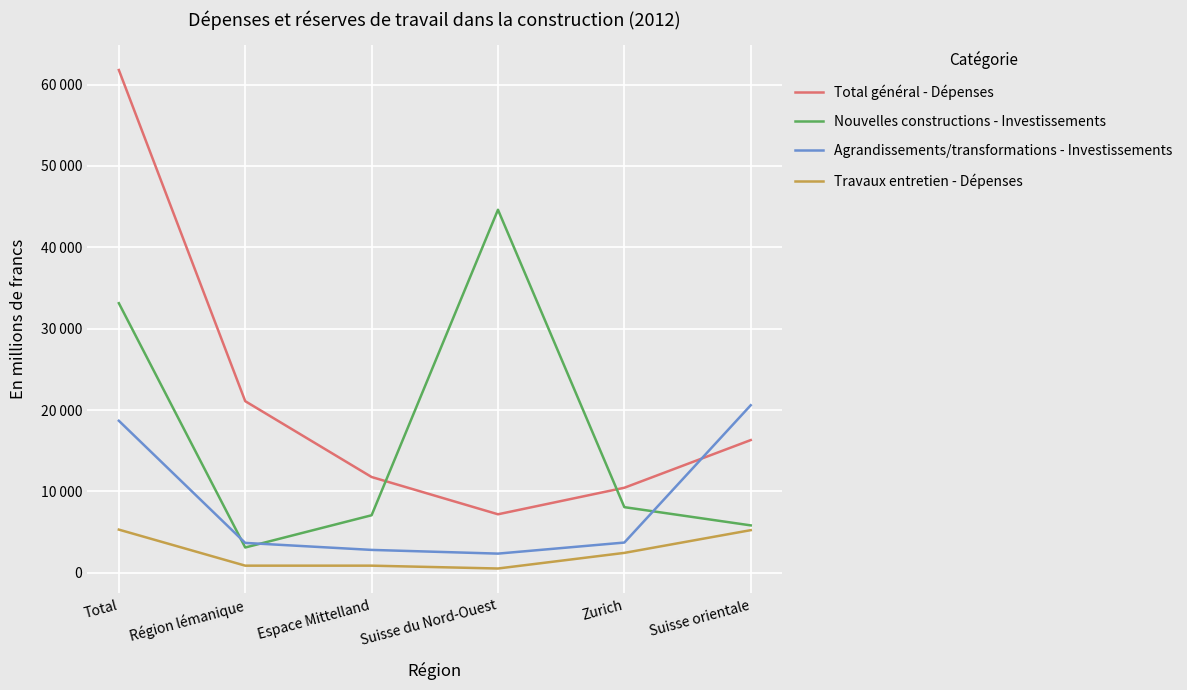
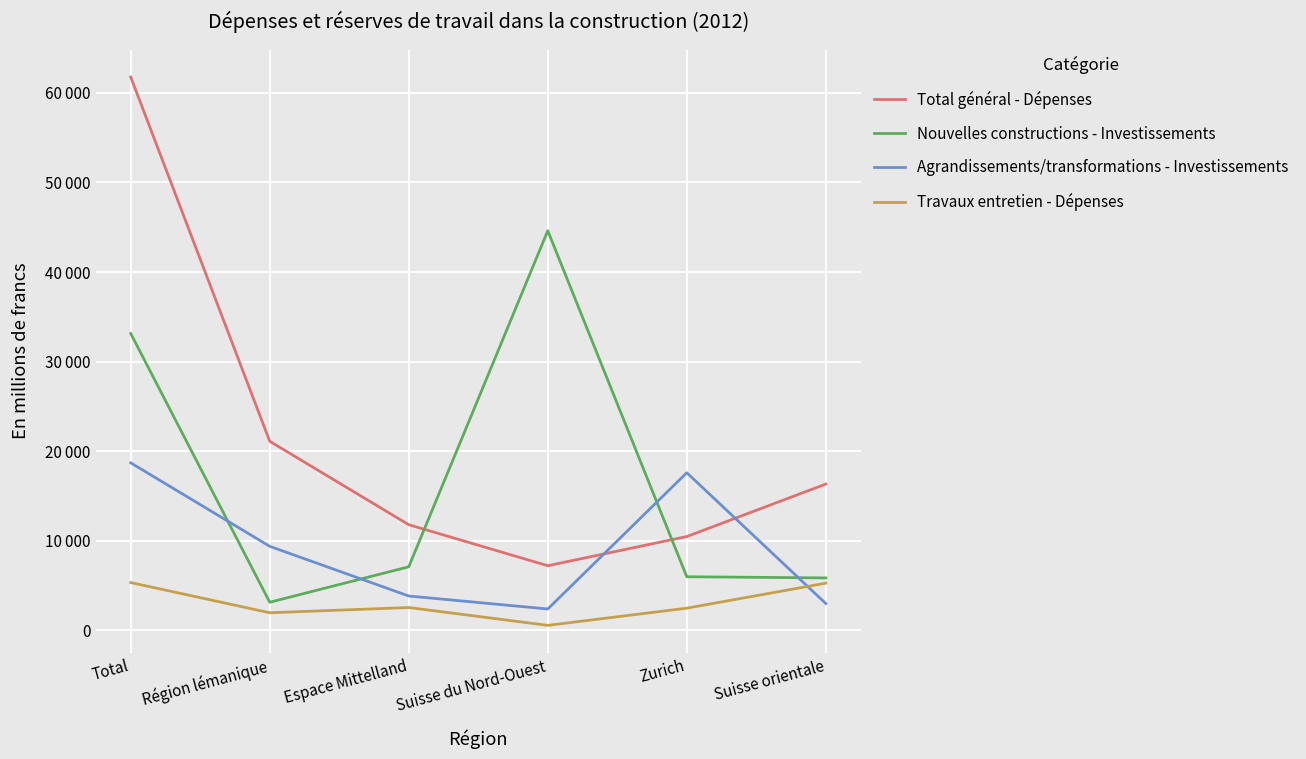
  {
    "Total général - Dépenses": {
      "Total": 62000,
      "Région lémanique": 21000,
      "Espace Mittelland": 12000,
      "Suisse du Nord-Ouest": 7000,
      "Zurich": 10000,
      "Suisse orientale": 16000
    },
    "Nouvelles constructions - Investissements": {
      "Total": 33000,
      "Région lémanique": 3000,
      "Espace Mittelland": 7000,
      "Suisse du Nord-Ouest": 45000,
-     "Zurich": 8000,
+     "Zurich": 6000,
      "Suisse orientale": 6000
    },
    "Agrandissements/transformations - Investissements": {
      "Total": 19000,
-     "Région lémanique": 4000,
-     "Espace Mittelland": 3000,
+     "Région lémanique": 9000,
+     "Espace Mittelland": 4000,
      "Suisse du Nord-Ouest": 2000,
-     "Zurich": 4000,
-     "Suisse orientale": 21000
+     "Zurich": 18000,
+     "Suisse orientale": 3000
    },
    "Travaux entretien - Dépenses": {
      "Total": 5000,
-     "Région lémanique": 1000,
-     "Espace Mittelland": 1000,
+     "Région lémanique": 2000,
+     "Espace Mittelland": 3000,
      "Suisse du Nord-Ouest": 1000,
      "Zurich": 2000,
      "Suisse orientale": 5000
    }
  }
